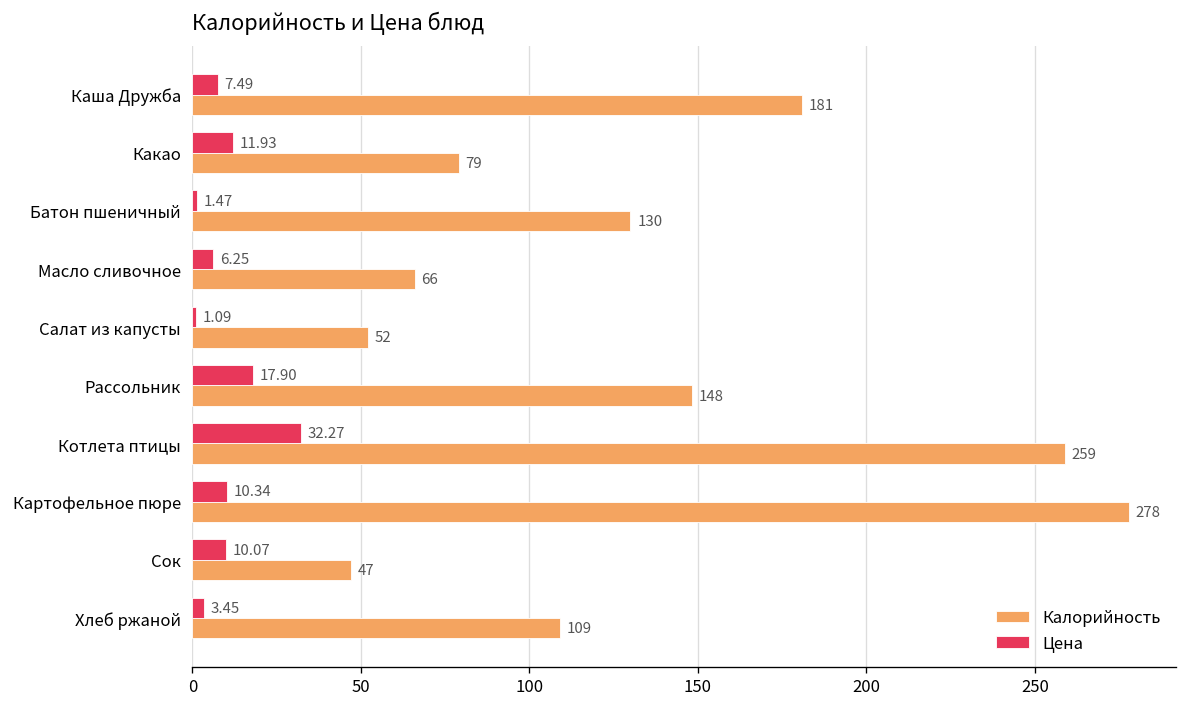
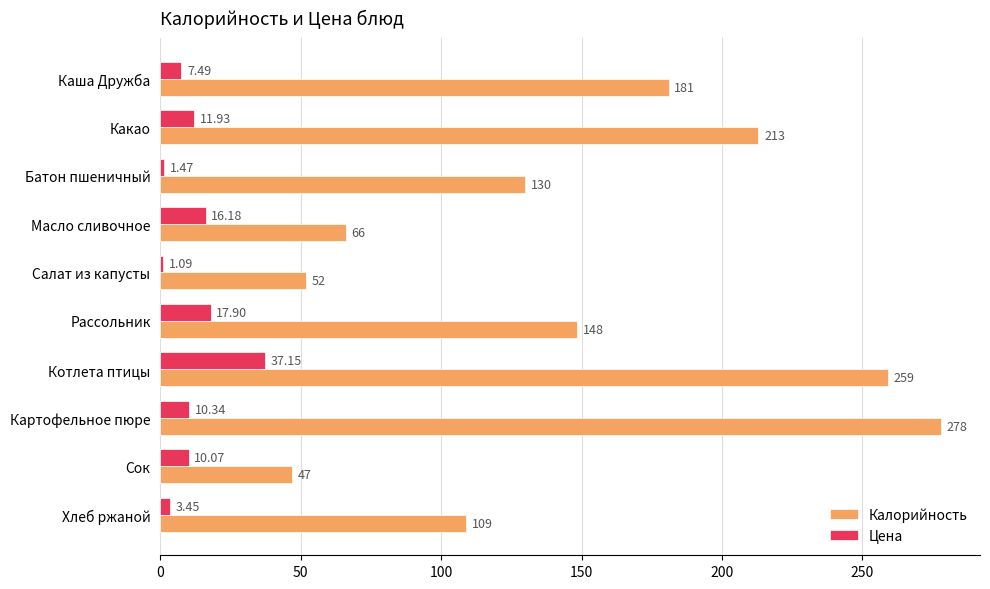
  {
    "Калорийность": {
      "Каша Дружба": 181,
-     "Какао": 79,
+     "Какао": 213,
      "Батон пшеничный": 130,
      "Масло сливочное": 66,
      "Салат из капусты": 52,
      "Рассольник": 148,
      "Котлета птицы": 259,
      "Картофельное пюре": 278,
      "Сок": 47,
      "Хлеб ржаной": 109
    },
    "Цена": {
      "Каша Дружба": 7.49,
      "Какао": 11.93,
      "Батон пшеничный": 1.47,
-     "Масло сливочное": 6.25,
+     "Масло сливочное": 16.18,
      "Салат из капусты": 1.09,
      "Рассольник": 17.90,
-     "Котлета птицы": 32.27,
+     "Котлета птицы": 37.15,
      "Картофельное пюре": 10.34,
      "Сок": 10.07,
      "Хлеб ржаной": 3.45
    }
  }
